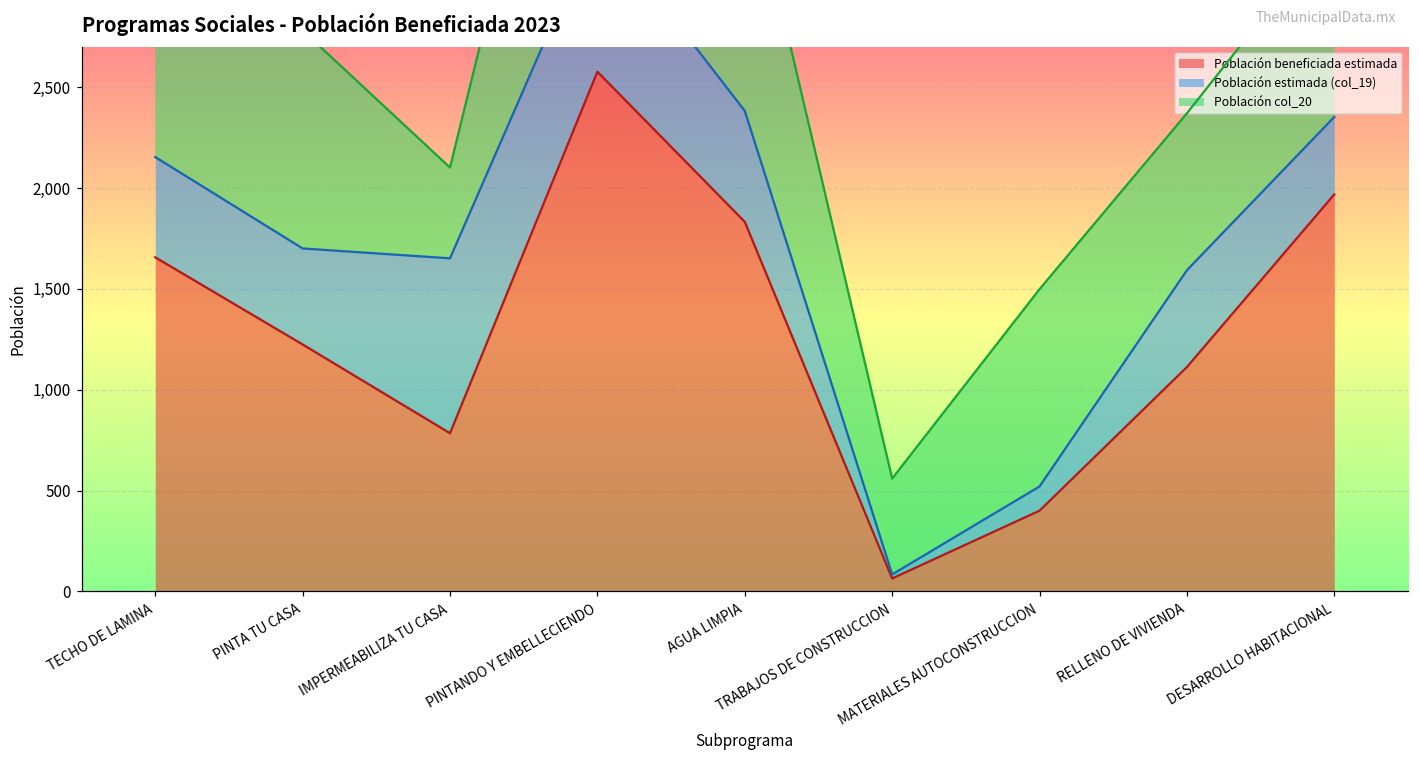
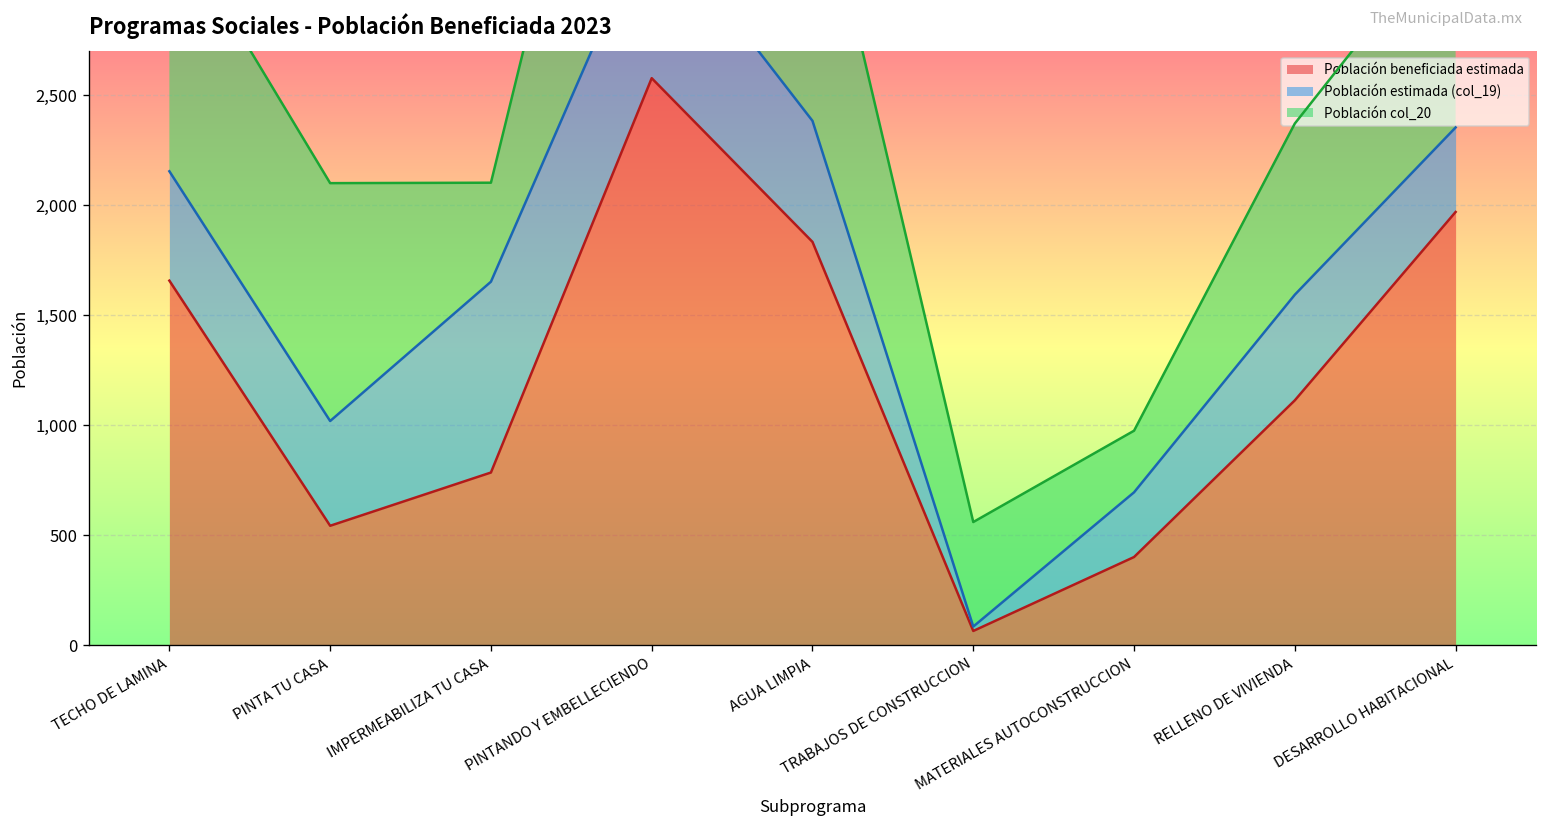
  {
    "Población beneficiada estimada": {
      "TECHO DE LAMINA": "1,660",
-     "PINTA TU CASA": "1,220",
+     "PINTA TU CASA": "540",
      "IMPERMEABILIZA TU CASA": "780",
      "PINTANDO Y EMBELLECIENDO": "2,580",
      "AGUA LIMPIA": "1,830",
      "TRABAJOS DE CONSTRUCCION": "60",
      "MATERIALES AUTOCONSTRUCCION": "400",
      "RELLENO DE VIVIENDA": "1,110",
      "DESARROLLO HABITACIONAL": "1,970"
    },
    "Población estimada (col_19)": {
      "TECHO DE LAMINA": "500",
      "PINTA TU CASA": "480",
      "IMPERMEABILIZA TU CASA": "870",
      "AGUA LIMPIA": "550",
      "TRABAJOS DE CONSTRUCCION": "20",
-     "MATERIALES AUTOCONSTRUCCION": "120",
+     "MATERIALES AUTOCONSTRUCCION": "290",
      "RELLENO DE VIVIENDA": "480",
      "DESARROLLO HABITACIONAL": "380"
    },
    "Población col_20": {
      "IMPERMEABILIZA TU CASA": "450",
      "TRABAJOS DE CONSTRUCCION": "480",
-     "MATERIALES AUTOCONSTRUCCION": "980",
+     "MATERIALES AUTOCONSTRUCCION": "280",
      "RELLENO DE VIVIENDA": "780"
    }
  }
